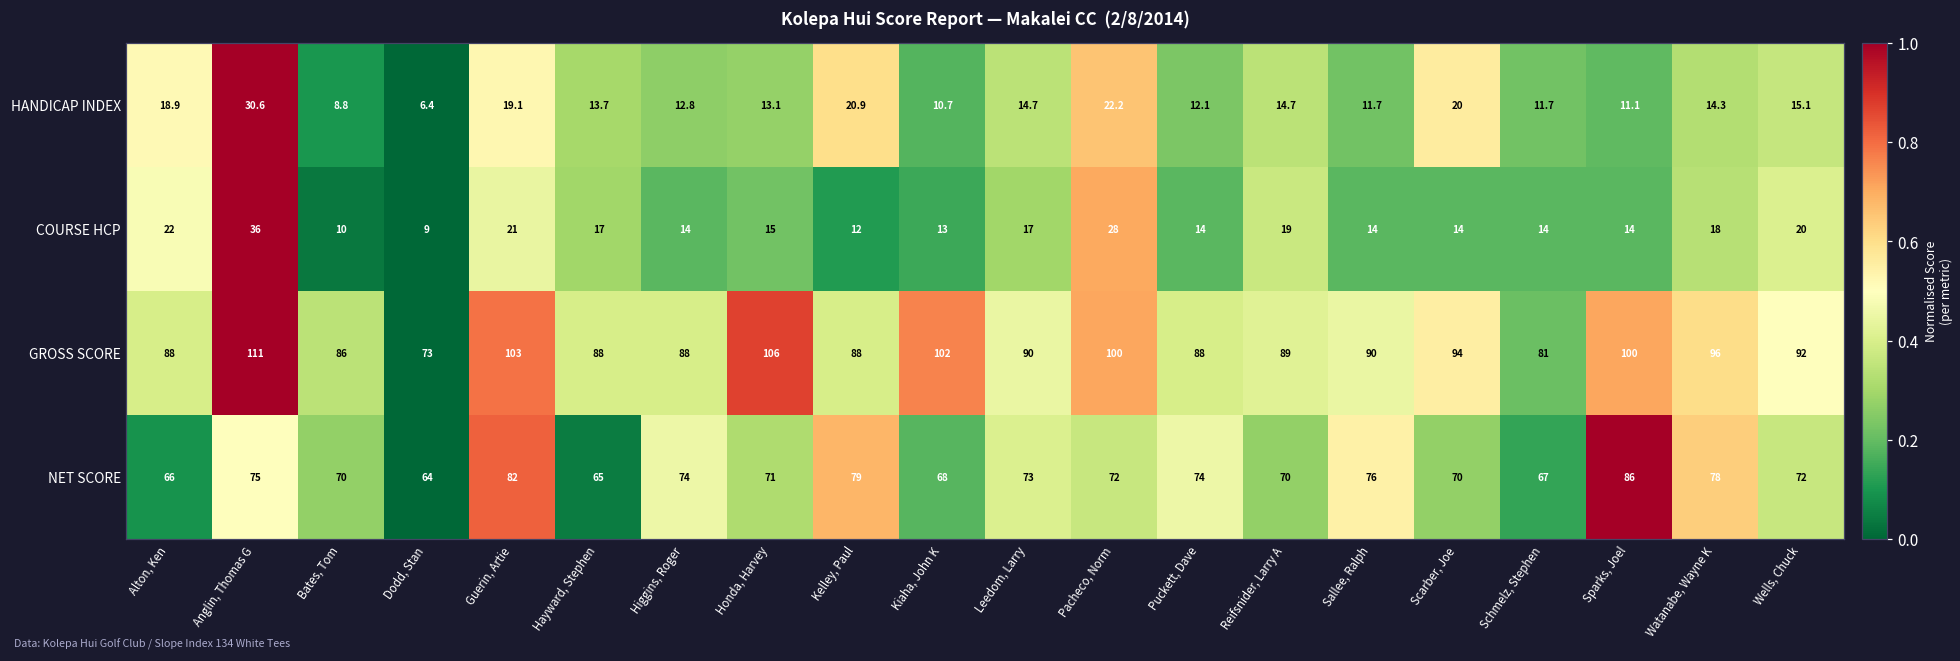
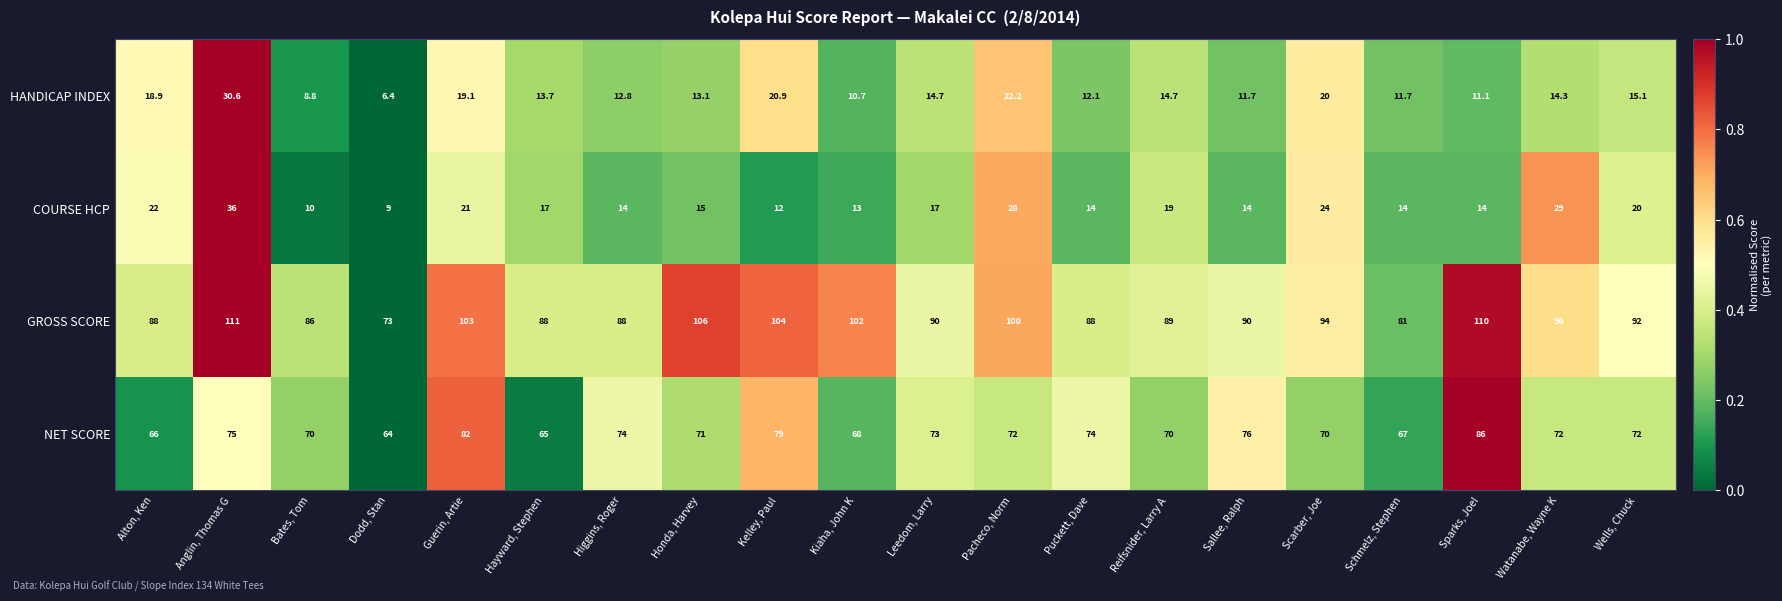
  {
    "HANDICAP INDEX": {
      "Alton, Ken": 18.9,
      "Anglin, Thomas G": 30.6,
      "Bates, Tom": 8.8,
      "Dodd, Stan": 6.4,
      "Guerin, Artie": 19.1,
      "Hayward, Stephen": 13.7,
      "Higgins, Roger": 12.8,
      "Honda, Harvey": 13.1,
      "Kelley, Paul": 20.9,
      "Kiaha, John K": 10.7,
      "Leedom, Larry": 14.7,
      "Pacheco, Norm": 22.2,
      "Puckett, Dave": 12.1,
      "Reifsnider, Larry A": 14.7,
      "Sallee, Ralph": 11.7,
      "Scarber, Joe": 20,
      "Schmelz, Stephen": 11.7,
      "Sparks, Joel": 11.1,
      "Watanabe, Wayne K": 14.3,
      "Wells, Chuck": 15.1
    },
    "COURSE HCP": {
      "Alton, Ken": 22,
      "Anglin, Thomas G": 36,
      "Bates, Tom": 10,
      "Dodd, Stan": 9,
      "Guerin, Artie": 21,
      "Hayward, Stephen": 17,
      "Higgins, Roger": 14,
      "Honda, Harvey": 15,
      "Kelley, Paul": 12,
      "Kiaha, John K": 13,
      "Leedom, Larry": 17,
      "Pacheco, Norm": 28,
      "Puckett, Dave": 14,
      "Reifsnider, Larry A": 19,
      "Sallee, Ralph": 14,
-     "Scarber, Joe": 14,
+     "Scarber, Joe": 24,
      "Schmelz, Stephen": 14,
      "Sparks, Joel": 14,
-     "Watanabe, Wayne K": 18,
+     "Watanabe, Wayne K": 29,
      "Wells, Chuck": 20
    },
    "GROSS SCORE": {
      "Alton, Ken": 88,
      "Anglin, Thomas G": 111,
      "Bates, Tom": 86,
      "Dodd, Stan": 73,
      "Guerin, Artie": 103,
      "Hayward, Stephen": 88,
      "Higgins, Roger": 88,
      "Honda, Harvey": 106,
-     "Kelley, Paul": 88,
+     "Kelley, Paul": 104,
      "Kiaha, John K": 102,
      "Leedom, Larry": 90,
      "Pacheco, Norm": 100,
      "Puckett, Dave": 88,
      "Reifsnider, Larry A": 89,
      "Sallee, Ralph": 90,
      "Scarber, Joe": 94,
      "Schmelz, Stephen": 81,
-     "Sparks, Joel": 100,
+     "Sparks, Joel": 110,
      "Watanabe, Wayne K": 96,
      "Wells, Chuck": 92
    },
    "NET SCORE": {
      "Alton, Ken": 66,
      "Anglin, Thomas G": 75,
      "Bates, Tom": 70,
      "Dodd, Stan": 64,
      "Guerin, Artie": 82,
      "Hayward, Stephen": 65,
      "Higgins, Roger": 74,
      "Honda, Harvey": 71,
      "Kelley, Paul": 79,
      "Kiaha, John K": 68,
      "Leedom, Larry": 73,
      "Pacheco, Norm": 72,
      "Puckett, Dave": 74,
      "Reifsnider, Larry A": 70,
      "Sallee, Ralph": 76,
      "Scarber, Joe": 70,
      "Schmelz, Stephen": 67,
      "Sparks, Joel": 86,
-     "Watanabe, Wayne K": 78,
+     "Watanabe, Wayne K": 72,
      "Wells, Chuck": 72
    }
  }
